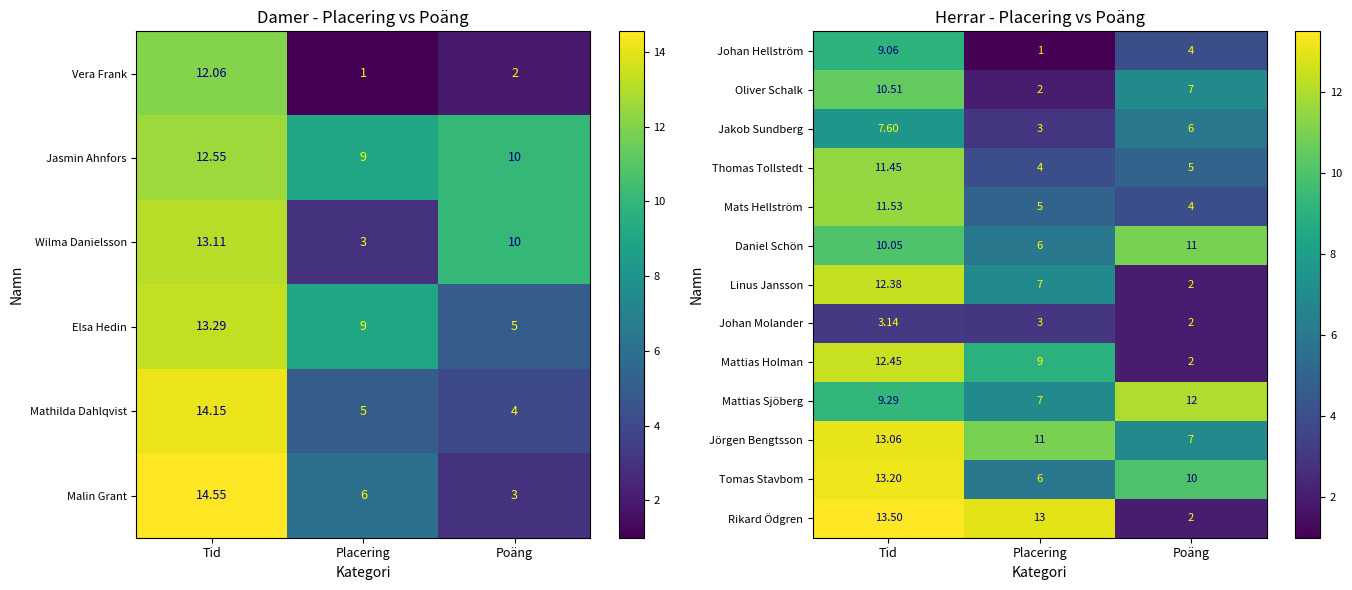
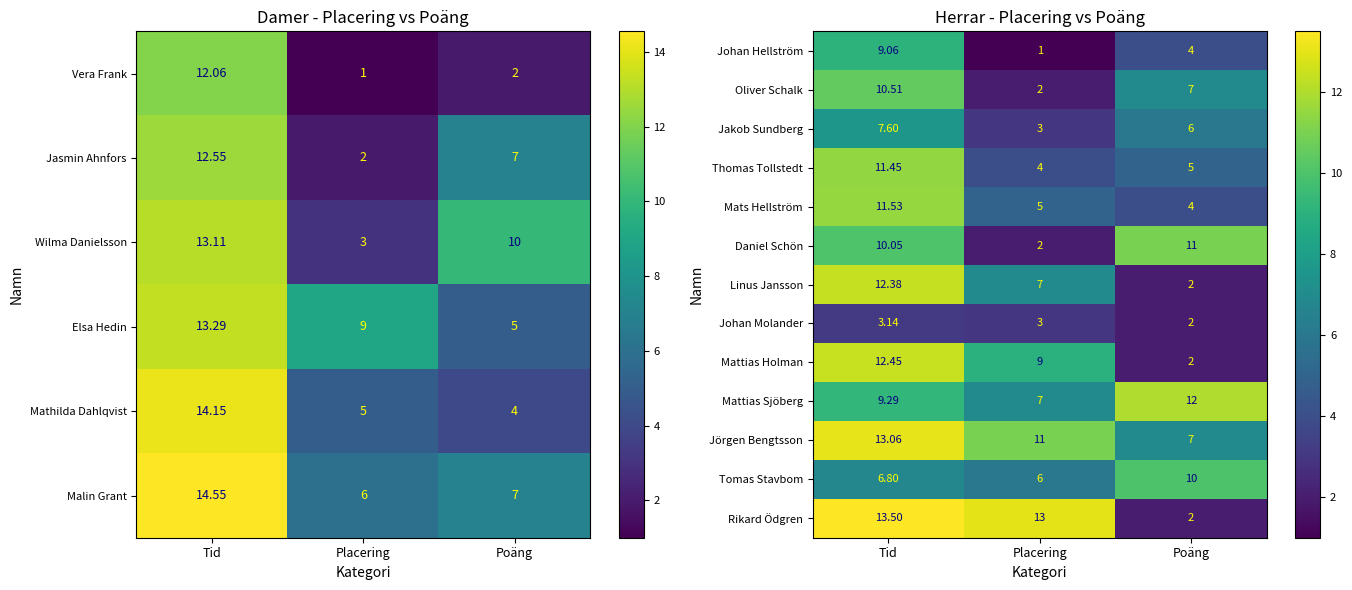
  {
    "Damer - Placering vs Poäng": {
      "Vera Frank": {
        "Tid": 12.06,
        "Placering": 1,
        "Poäng": 2
      },
      "Jasmin Ahnfors": {
        "Tid": 12.55,
-       "Placering": 9,
-       "Poäng": 10
+       "Placering": 2,
+       "Poäng": 7
      },
      "Wilma Danielsson": {
        "Tid": 13.11,
        "Placering": 3,
        "Poäng": 10
      },
      "Elsa Hedin": {
        "Tid": 13.29,
        "Placering": 9,
        "Poäng": 5
      },
      "Mathilda Dahlqvist": {
        "Tid": 14.15,
        "Placering": 5,
        "Poäng": 4
      },
      "Malin Grant": {
        "Tid": 14.55,
        "Placering": 6,
-       "Poäng": 3
+       "Poäng": 7
      }
    },
    "Herrar - Placering vs Poäng": {
      "Johan Hellström": {
        "Tid": 9.06,
        "Placering": 1,
        "Poäng": 4
      },
      "Oliver Schalk": {
        "Tid": 10.51,
        "Placering": 2,
        "Poäng": 7
      },
      "Jakob Sundberg": {
        "Tid": 7.60,
        "Placering": 3,
        "Poäng": 6
      },
      "Thomas Tollstedt": {
        "Tid": 11.45,
        "Placering": 4,
        "Poäng": 5
      },
      "Mats Hellström": {
        "Tid": 11.53,
        "Placering": 5,
        "Poäng": 4
      },
      "Daniel Schön": {
        "Tid": 10.05,
-       "Placering": 6,
+       "Placering": 2,
        "Poäng": 11
      },
      "Linus Jansson": {
        "Tid": 12.38,
        "Placering": 7,
        "Poäng": 2
      },
      "Johan Molander": {
        "Tid": 3.14,
        "Placering": 3,
        "Poäng": 2
      },
      "Mattias Holman": {
        "Tid": 12.45,
        "Placering": 9,
        "Poäng": 2
      },
      "Mattias Sjöberg": {
        "Tid": 9.29,
        "Placering": 7,
        "Poäng": 12
      },
      "Jörgen Bengtsson": {
        "Tid": 13.06,
        "Placering": 11,
        "Poäng": 7
      },
      "Tomas Stavbom": {
-       "Tid": 13.20,
+       "Tid": 6.80,
        "Placering": 6,
        "Poäng": 10
      },
      "Rikard Ödgren": {
        "Tid": 13.50,
        "Placering": 13,
        "Poäng": 2
      }
    }
  }
